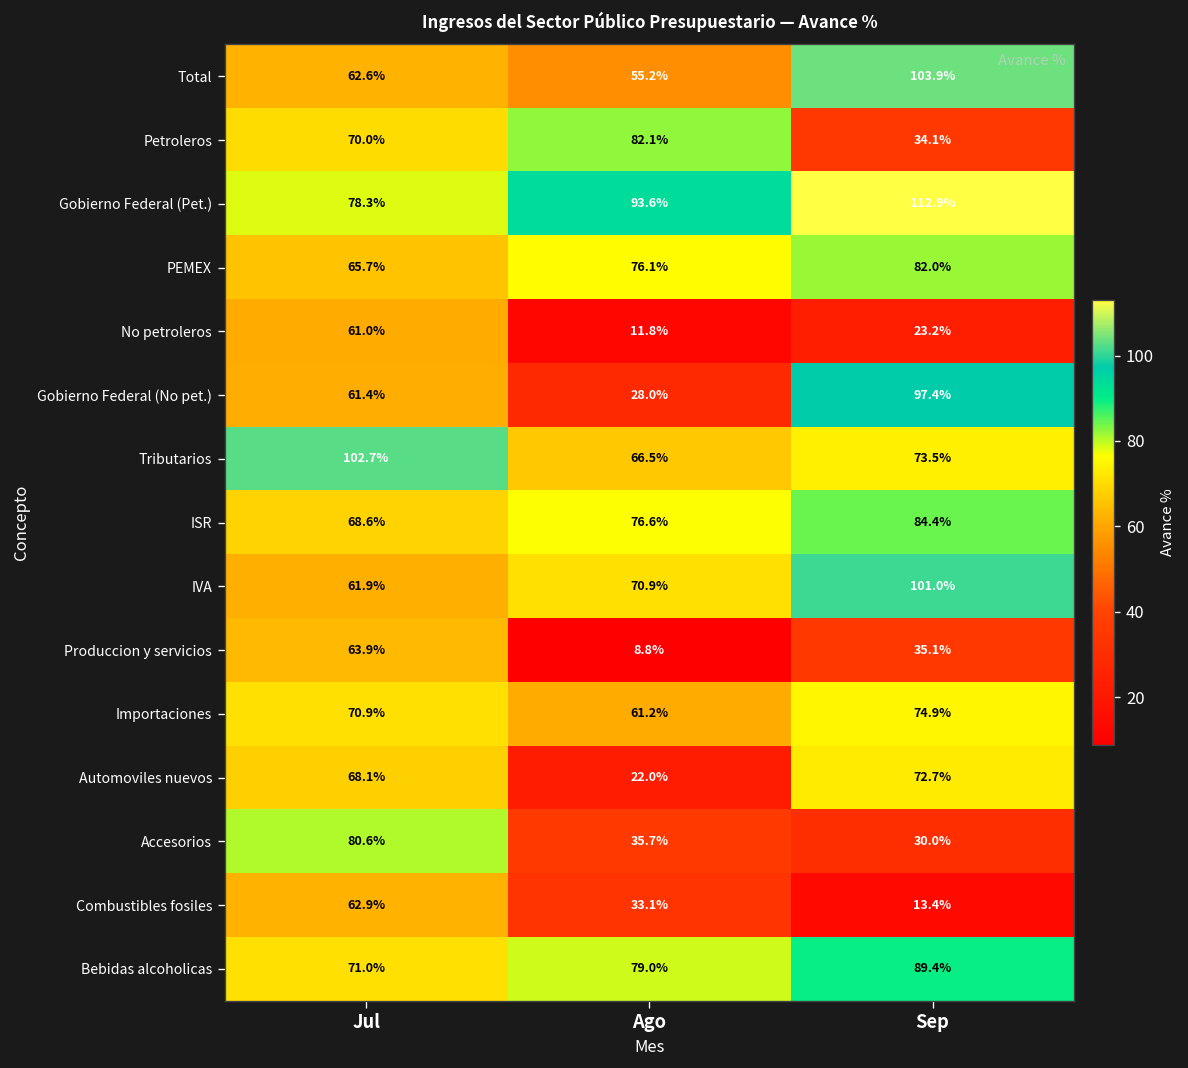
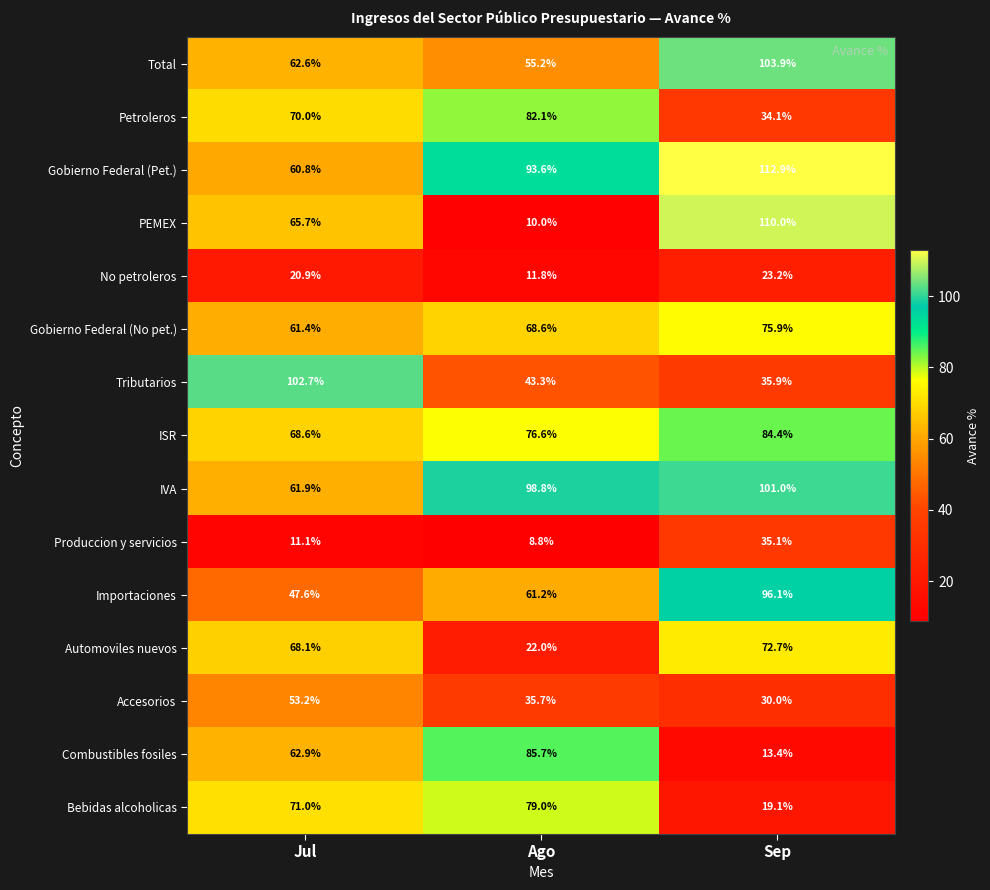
  {
    "Total": {
      "Jul": "62.6%",
      "Ago": "55.2%"
    },
    "Petroleros": {
      "Jul": "70.0%",
      "Ago": "82.1%",
      "Sep": "34.1%"
    },
    "Gobierno Federal (Pet.)": {
-     "Jul": "78.3%",
+     "Jul": "60.8%",
      "Ago": "93.6%",
      "Sep": "112.9%"
    },
    "PEMEX": {
      "Jul": "65.7%",
-     "Ago": "76.1%",
-     "Sep": "82.0%"
+     "Ago": "10.0%",
+     "Sep": "110.0%"
    },
    "No petroleros": {
-     "Jul": "61.0%",
+     "Jul": "20.9%",
      "Ago": "11.8%",
      "Sep": "23.2%"
    },
    "Gobierno Federal (No pet.)": {
      "Jul": "61.4%",
-     "Ago": "28.0%",
-     "Sep": "97.4%"
+     "Ago": "68.6%",
+     "Sep": "75.9%"
    },
    "Tributarios": {
      "Jul": "102.7%",
-     "Ago": "66.5%",
-     "Sep": "73.5%"
+     "Ago": "43.3%",
+     "Sep": "35.9%"
    },
    "ISR": {
      "Jul": "68.6%",
      "Ago": "76.6%",
      "Sep": "84.4%"
    },
    "IVA": {
      "Jul": "61.9%",
-     "Ago": "70.9%",
+     "Ago": "98.8%",
      "Sep": "101.0%"
    },
    "Produccion y servicios": {
-     "Jul": "63.9%",
+     "Jul": "11.1%",
      "Ago": "8.8%",
      "Sep": "35.1%"
    },
    "Importaciones": {
-     "Jul": "70.9%",
+     "Jul": "47.6%",
      "Ago": "61.2%",
-     "Sep": "74.9%"
+     "Sep": "96.1%"
    },
    "Automoviles nuevos": {
      "Jul": "68.1%",
      "Ago": "22.0%",
      "Sep": "72.7%"
    },
    "Accesorios": {
-     "Jul": "80.6%",
+     "Jul": "53.2%",
      "Ago": "35.7%",
      "Sep": "30.0%"
    },
    "Combustibles fosiles": {
      "Jul": "62.9%",
-     "Ago": "33.1%",
+     "Ago": "85.7%",
      "Sep": "13.4%"
    },
    "Bebidas alcoholicas": {
      "Jul": "71.0%",
      "Ago": "79.0%",
-     "Sep": "89.4%"
+     "Sep": "19.1%"
    }
  }
